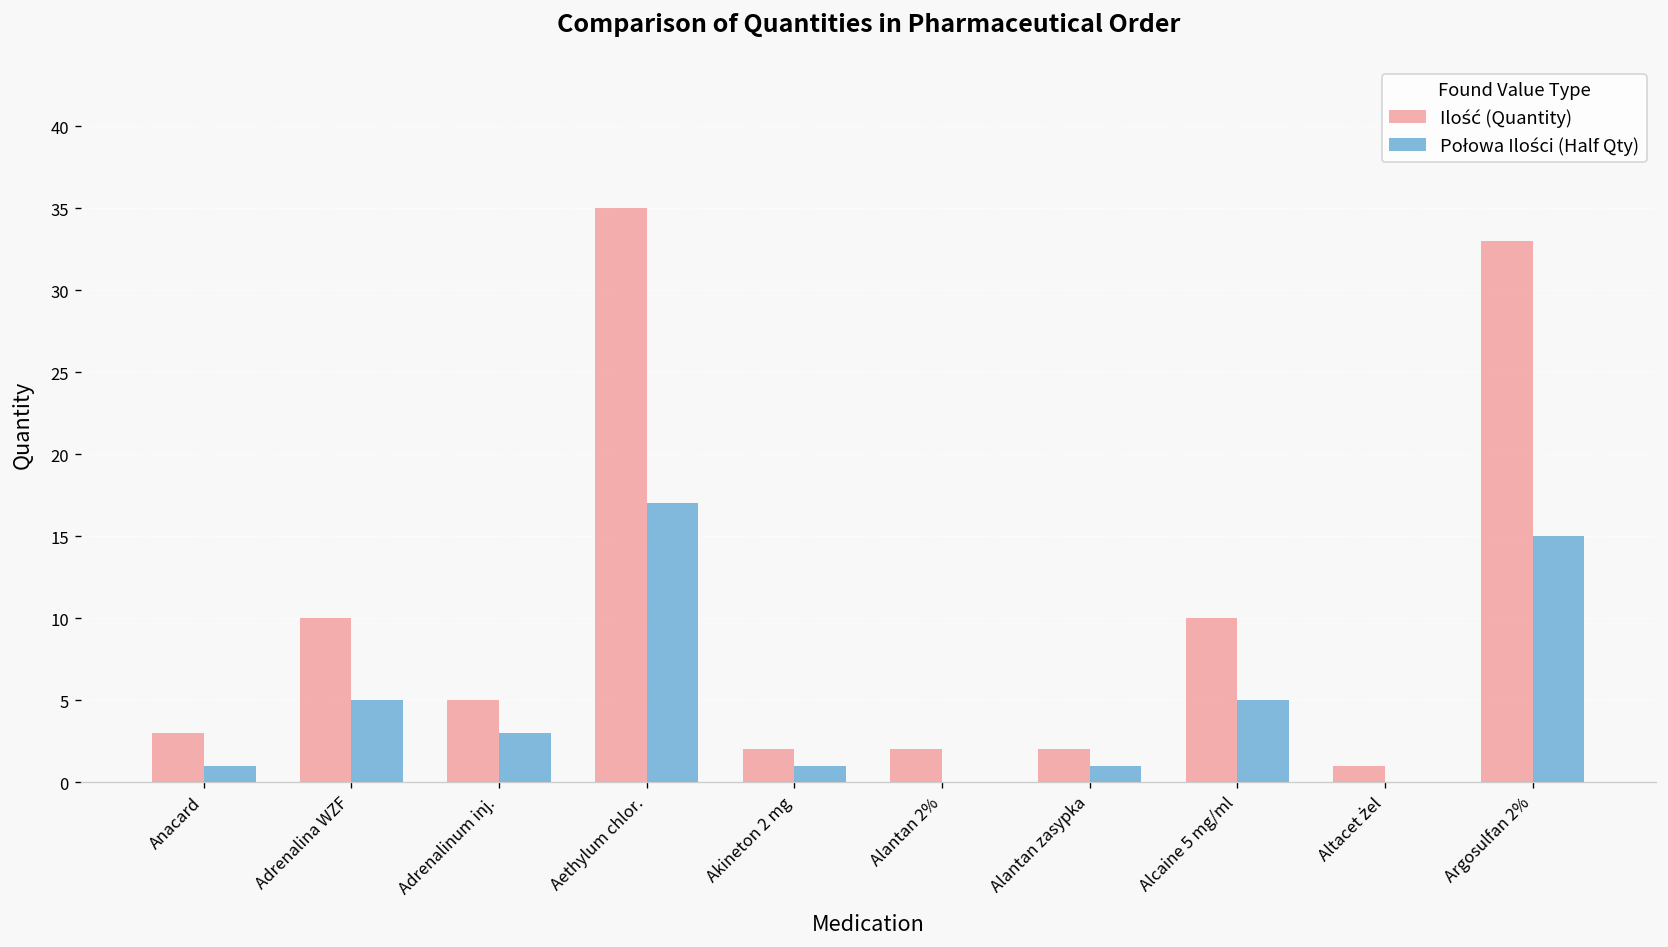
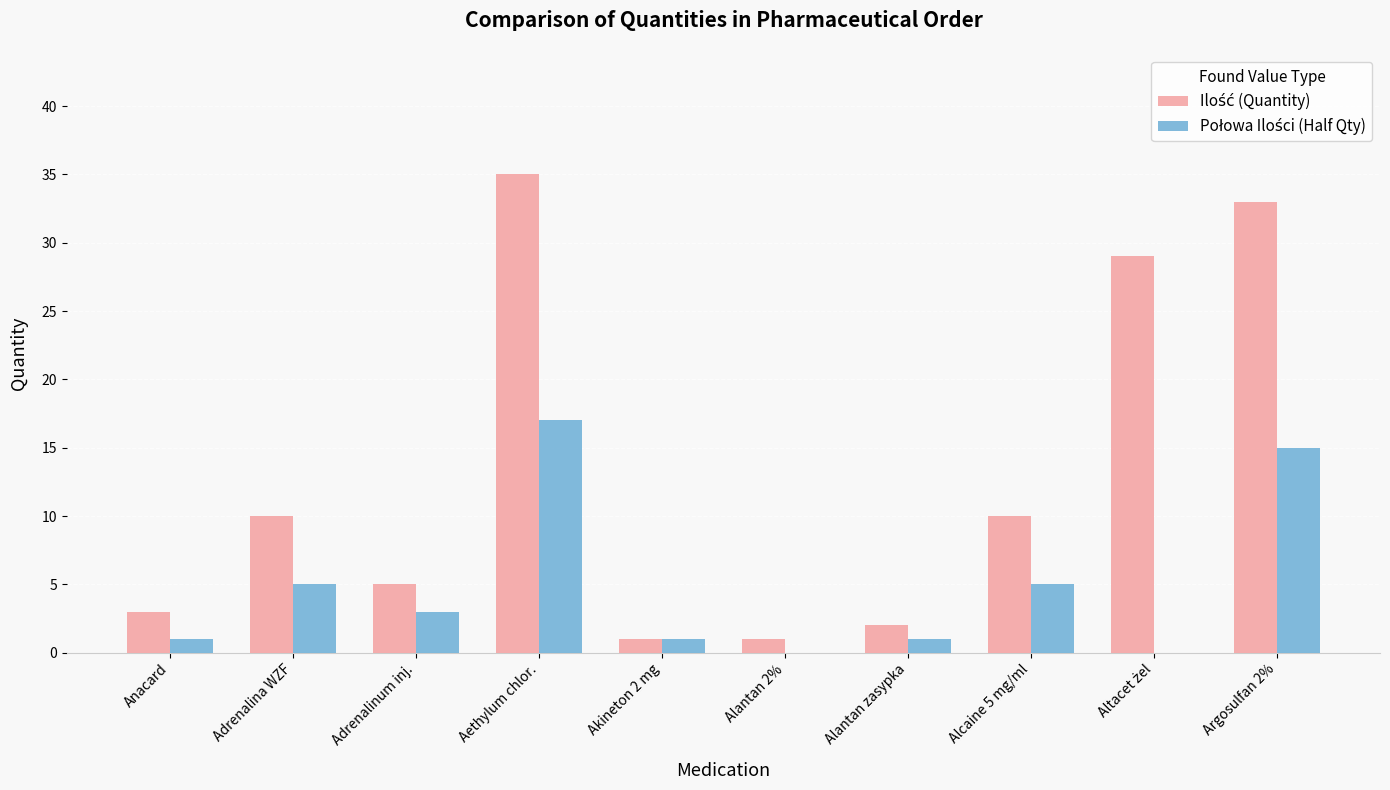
  {
    "Ilość (Quantity)": {
      "Anacard": 3,
      "Adrenalina WZF": 10,
      "Adrenalinum inj.": 5,
      "Aethylum chlor.": 35,
-     "Akineton 2 mg": 2,
-     "Alantan 2%": 2,
+     "Akineton 2 mg": 1,
+     "Alantan 2%": 1,
      "Alantan zasypka": 2,
      "Alcaine 5 mg/ml": 10,
-     "Altacet żel": 1,
+     "Altacet żel": 29,
      "Argosulfan 2%": 33
    },
    "Połowa Ilości (Half Qty)": {
      "Anacard": 1,
      "Adrenalina WZF": 5,
      "Adrenalinum inj.": 3,
      "Aethylum chlor.": 17,
      "Akineton 2 mg": 1,
      "Alantan 2%": 0,
      "Alantan zasypka": 1,
      "Alcaine 5 mg/ml": 5,
      "Altacet żel": 0,
      "Argosulfan 2%": 15
    }
  }
